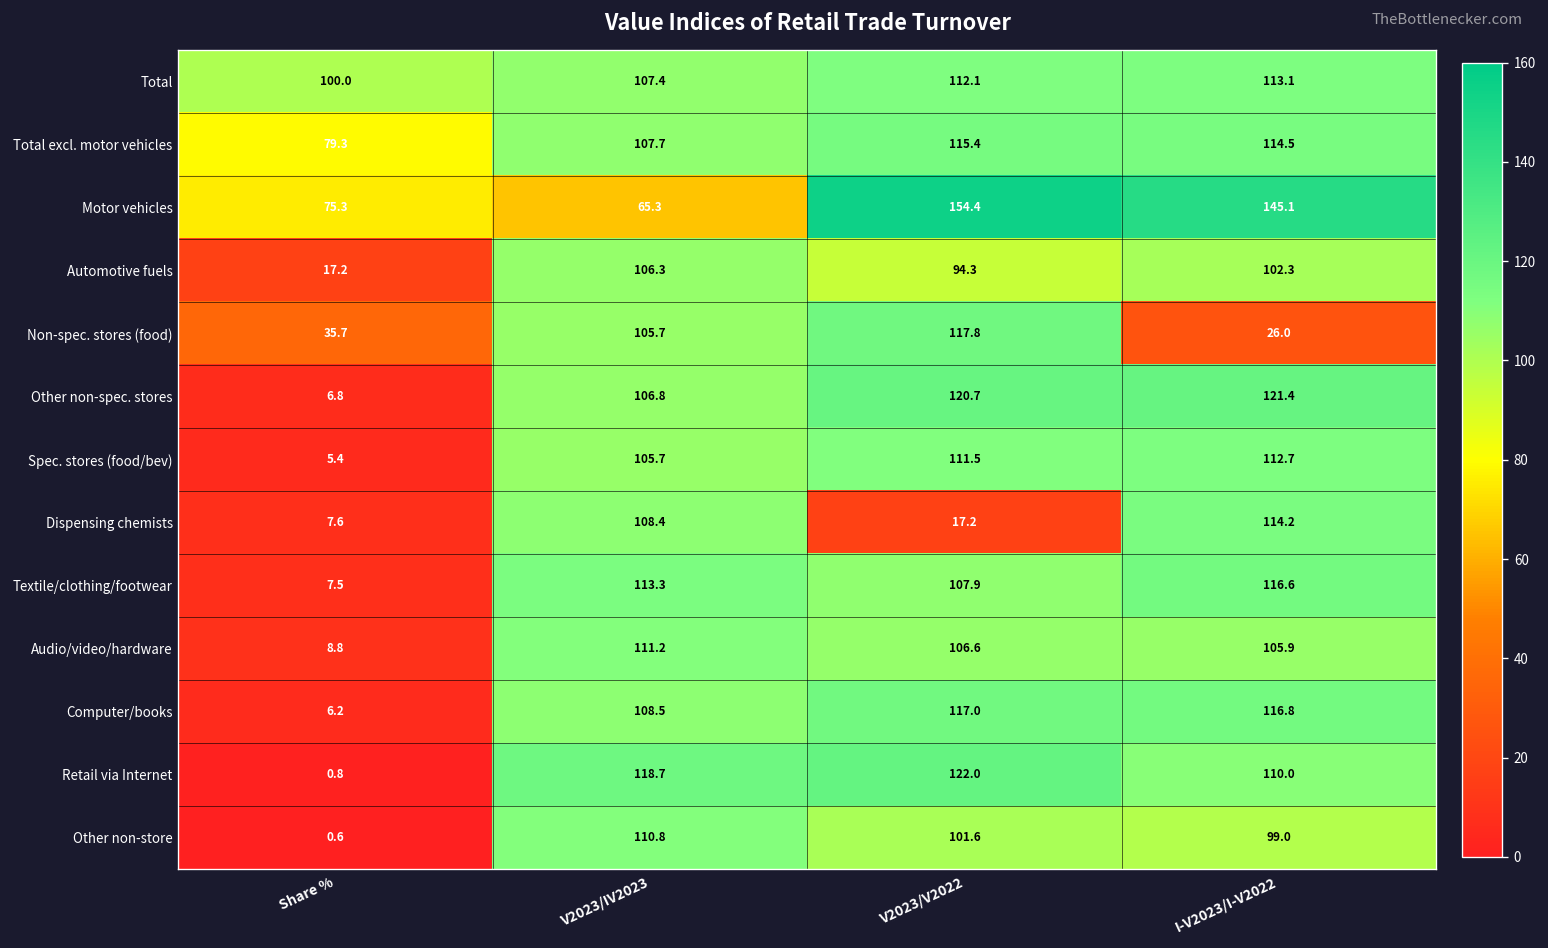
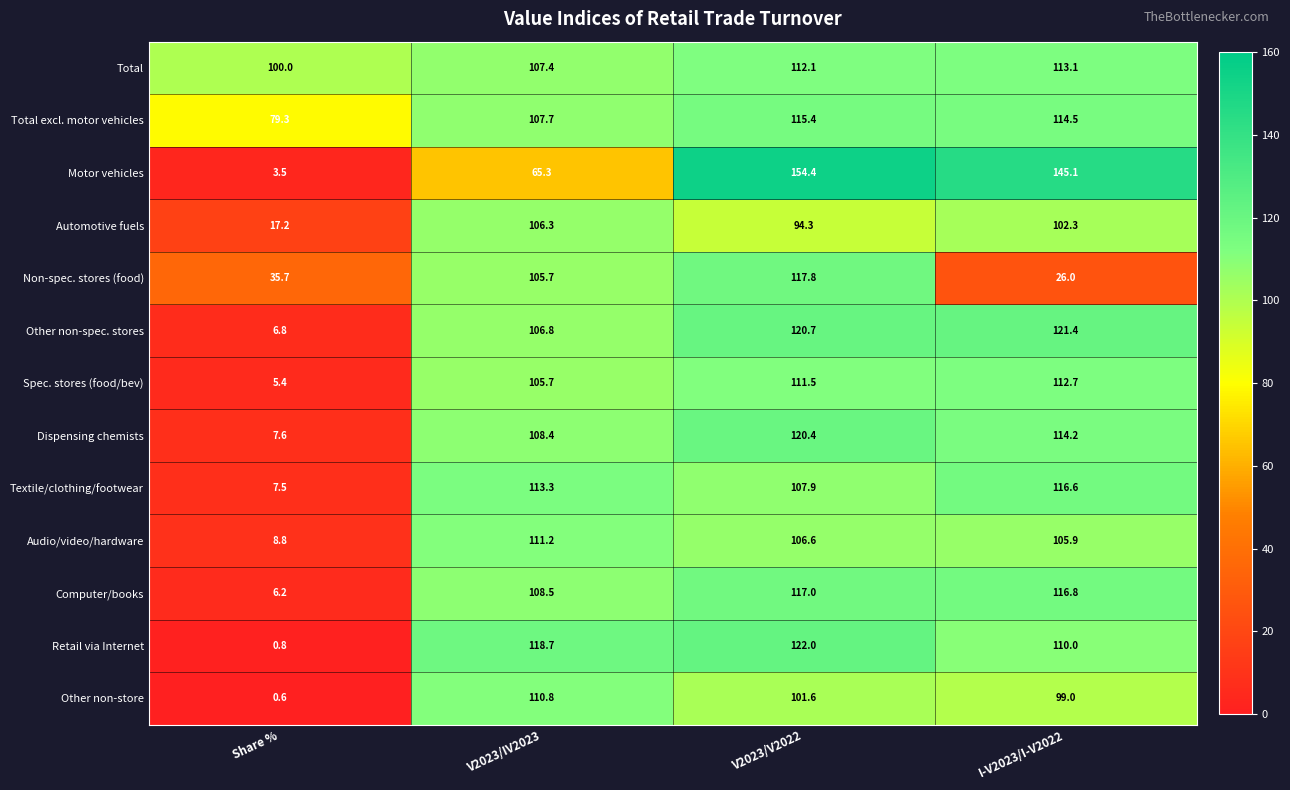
  {
    "Total": {
      "Share %": 100.0,
      "V2023/IV2023": 107.4,
      "V2023/V2022": 112.1,
      "I-V2023/I-V2022": 113.1
    },
    "Total excl. motor vehicles": {
      "Share %": 79.3,
      "V2023/IV2023": 107.7,
      "V2023/V2022": 115.4,
      "I-V2023/I-V2022": 114.5
    },
    "Motor vehicles": {
-     "Share %": 75.3,
+     "Share %": 3.5,
      "V2023/IV2023": 65.3,
      "V2023/V2022": 154.4,
      "I-V2023/I-V2022": 145.1
    },
    "Automotive fuels": {
      "Share %": 17.2,
      "V2023/IV2023": 106.3,
      "V2023/V2022": 94.3,
      "I-V2023/I-V2022": 102.3
    },
    "Non-spec. stores (food)": {
      "Share %": 35.7,
      "V2023/IV2023": 105.7,
      "V2023/V2022": 117.8,
      "I-V2023/I-V2022": 26.0
    },
    "Other non-spec. stores": {
      "Share %": 6.8,
      "V2023/IV2023": 106.8,
      "V2023/V2022": 120.7,
      "I-V2023/I-V2022": 121.4
    },
    "Spec. stores (food/bev)": {
      "Share %": 5.4,
      "V2023/IV2023": 105.7,
      "V2023/V2022": 111.5,
      "I-V2023/I-V2022": 112.7
    },
    "Dispensing chemists": {
      "Share %": 7.6,
      "V2023/IV2023": 108.4,
-     "V2023/V2022": 17.2,
+     "V2023/V2022": 120.4,
      "I-V2023/I-V2022": 114.2
    },
    "Textile/clothing/footwear": {
      "Share %": 7.5,
      "V2023/IV2023": 113.3,
      "V2023/V2022": 107.9,
      "I-V2023/I-V2022": 116.6
    },
    "Audio/video/hardware": {
      "Share %": 8.8,
      "V2023/IV2023": 111.2,
      "V2023/V2022": 106.6,
      "I-V2023/I-V2022": 105.9
    },
    "Computer/books": {
      "Share %": 6.2,
      "V2023/IV2023": 108.5,
      "V2023/V2022": 117.0,
      "I-V2023/I-V2022": 116.8
    },
    "Retail via Internet": {
      "Share %": 0.8,
      "V2023/IV2023": 118.7,
      "V2023/V2022": 122.0,
      "I-V2023/I-V2022": 110.0
    },
    "Other non-store": {
      "Share %": 0.6,
      "V2023/IV2023": 110.8,
      "V2023/V2022": 101.6,
      "I-V2023/I-V2022": 99.0
    }
  }
